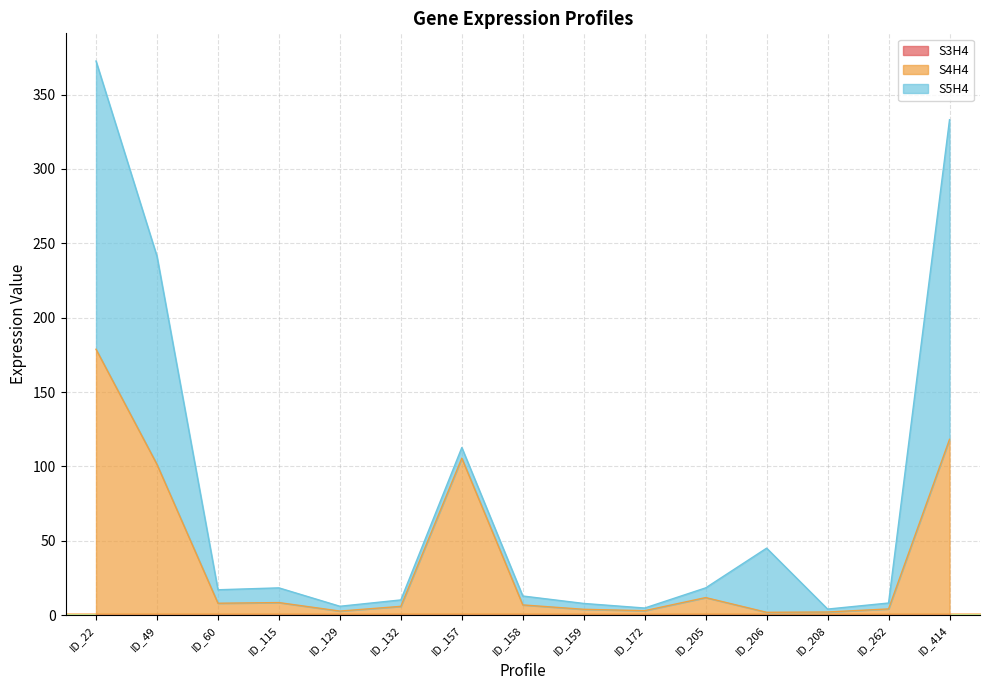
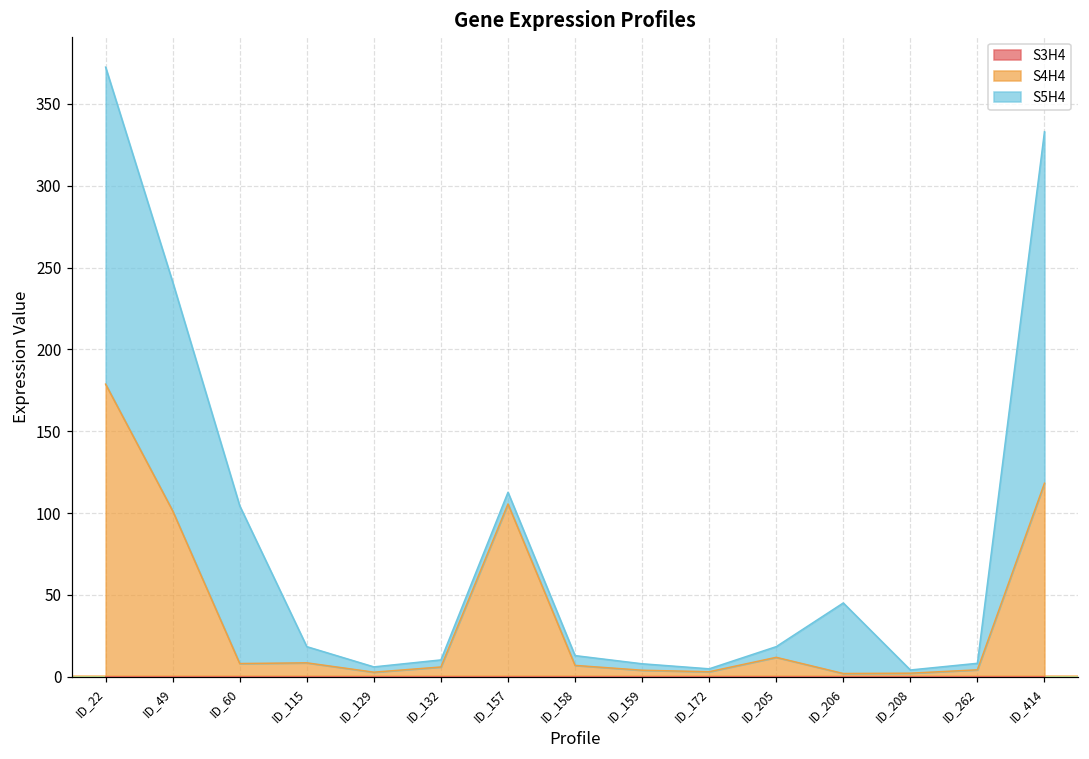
  {
    "S3H4": {
      "ID_22": 0,
      "ID_49": 0,
      "ID_60": 0,
      "ID_115": 0,
      "ID_129": 0,
      "ID_132": 0,
      "ID_157": 0,
      "ID_158": 0,
      "ID_159": 0,
      "ID_172": 0,
      "ID_205": 0,
      "ID_206": 0,
      "ID_208": 0,
      "ID_262": 0,
      "ID_414": 0
    },
    "S4H4": {
      "ID_22": 179,
      "ID_49": 101,
      "ID_60": 8,
      "ID_115": 9,
      "ID_129": 3,
      "ID_132": 6,
      "ID_157": 106,
      "ID_158": 7,
      "ID_159": 4,
      "ID_172": 3,
      "ID_205": 12,
      "ID_206": 2,
      "ID_208": 2,
      "ID_262": 4,
      "ID_414": 118
    },
    "S5H4": {
      "ID_22": 194,
      "ID_49": 140,
-     "ID_60": 9,
+     "ID_60": 96,
      "ID_115": 10,
      "ID_129": 3,
      "ID_132": 4,
      "ID_157": 7,
      "ID_158": 6,
      "ID_159": 4,
      "ID_172": 2,
      "ID_205": 7,
      "ID_206": 43,
      "ID_208": 2,
      "ID_262": 4,
      "ID_414": 215
    }
  }
